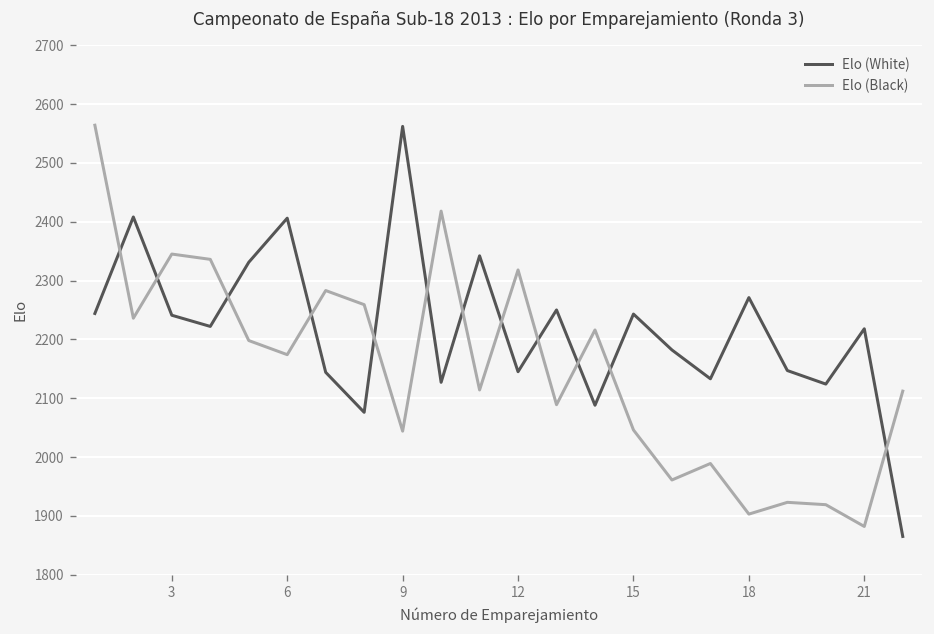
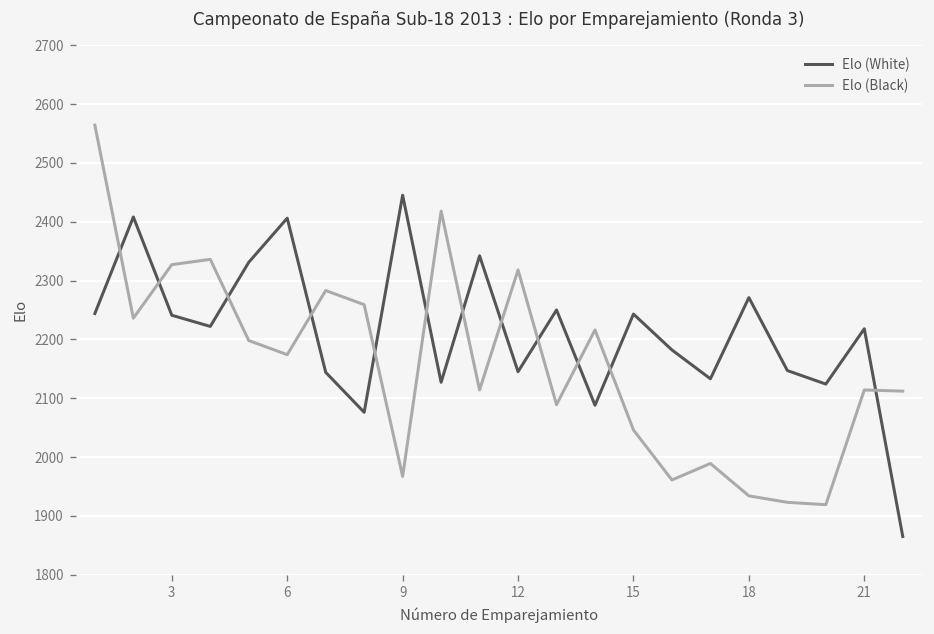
  {
    "Elo (White)": {
      "3": 2240,
      "6": 2410,
-     "9": 2560,
+     "9": 2450,
      "12": 2150,
      "15": 2240,
      "18": 2270,
      "21": 2220
    },
    "Elo (Black)": {
-     "3": 2350,
+     "3": 2330,
      "6": 2170,
-     "9": 2040,
+     "9": 1970,
      "12": 2320,
      "15": 2050,
-     "18": 1900,
-     "21": 1880
+     "18": 1930,
+     "21": 2110
    }
  }
